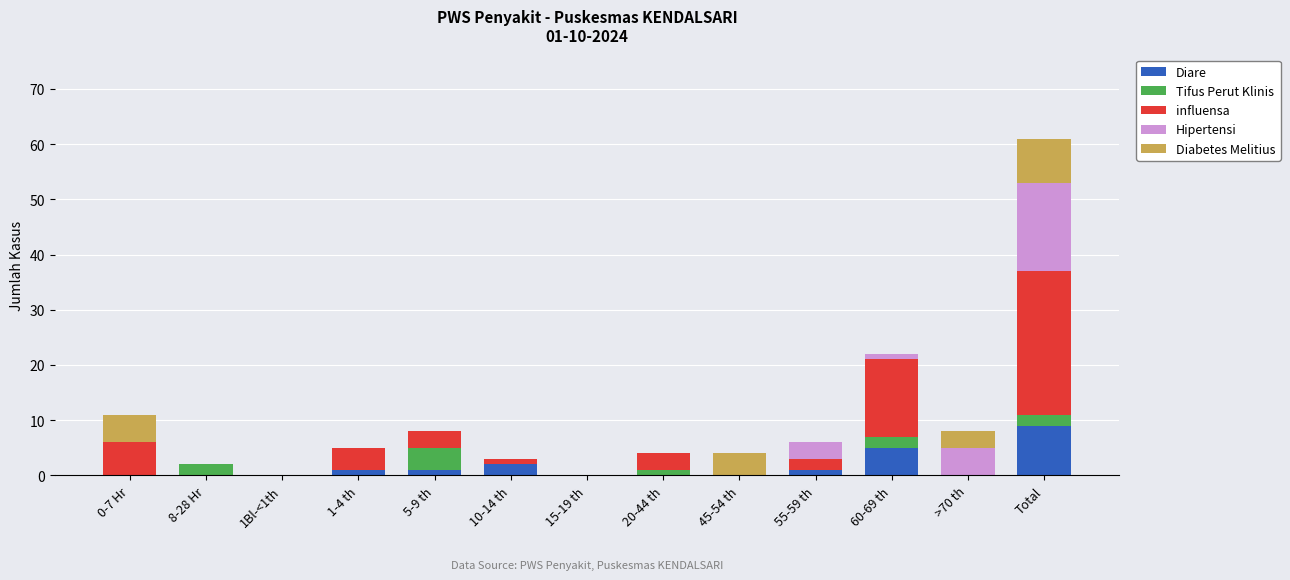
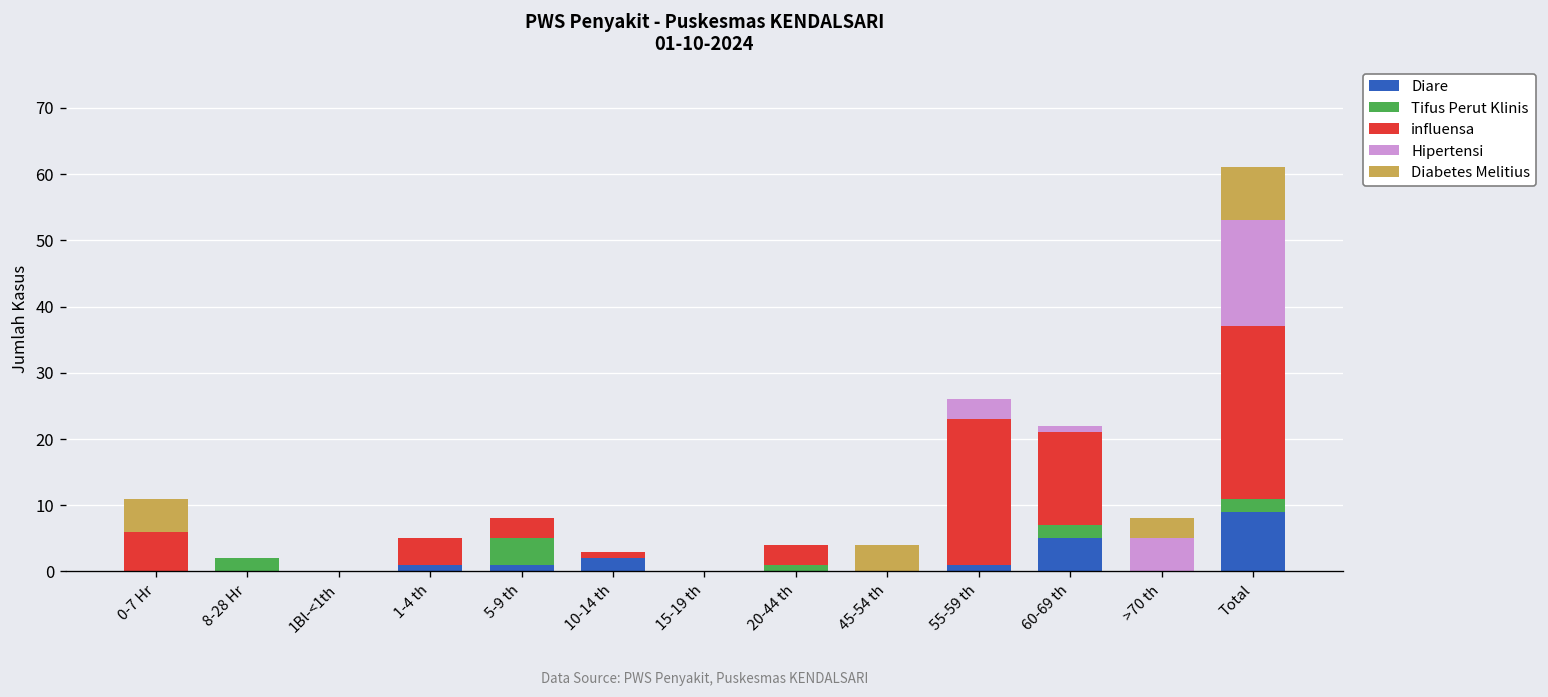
  {
    "Diare": {
      "0-7 Hr": 0,
      "8-28 Hr": 0,
      "1Bl-<1th": 0,
      "1-4 th": 1,
      "5-9 th": 1,
      "10-14 th": 2,
      "15-19 th": 0,
      "20-44 th": 0,
      "45-54 th": 0,
      "55-59 th": 1,
      "60-69 th": 5,
      ">70 th": 0,
      "Total": 9
    },
    "Tifus Perut Klinis": {
      "0-7 Hr": 0,
      "8-28 Hr": 2,
      "1Bl-<1th": 0,
      "1-4 th": 0,
      "5-9 th": 4,
      "10-14 th": 0,
      "15-19 th": 0,
      "20-44 th": 1,
      "45-54 th": 0,
      "55-59 th": 0,
      "60-69 th": 2,
      ">70 th": 0,
      "Total": 2
    },
    "influensa": {
      "0-7 Hr": 6,
      "8-28 Hr": 0,
      "1Bl-<1th": 0,
      "1-4 th": 4,
      "5-9 th": 3,
      "10-14 th": 1,
      "15-19 th": 0,
      "20-44 th": 3,
      "45-54 th": 0,
-     "55-59 th": 2,
+     "55-59 th": 22,
      "60-69 th": 14,
      ">70 th": 0,
      "Total": 26
    },
    "Hipertensi": {
      "0-7 Hr": 0,
      "8-28 Hr": 0,
      "1Bl-<1th": 0,
      "1-4 th": 0,
      "5-9 th": 0,
      "10-14 th": 0,
      "15-19 th": 0,
      "20-44 th": 0,
      "45-54 th": 0,
      "55-59 th": 3,
      "60-69 th": 1,
      ">70 th": 5,
      "Total": 16
    },
    "Diabetes Melitius": {
      "0-7 Hr": 5,
      "8-28 Hr": 0,
      "1Bl-<1th": 0,
      "1-4 th": 0,
      "5-9 th": 0,
      "10-14 th": 0,
      "15-19 th": 0,
      "20-44 th": 0,
      "45-54 th": 4,
      "55-59 th": 0,
      "60-69 th": 0,
      ">70 th": 3,
      "Total": 8
    }
  }
